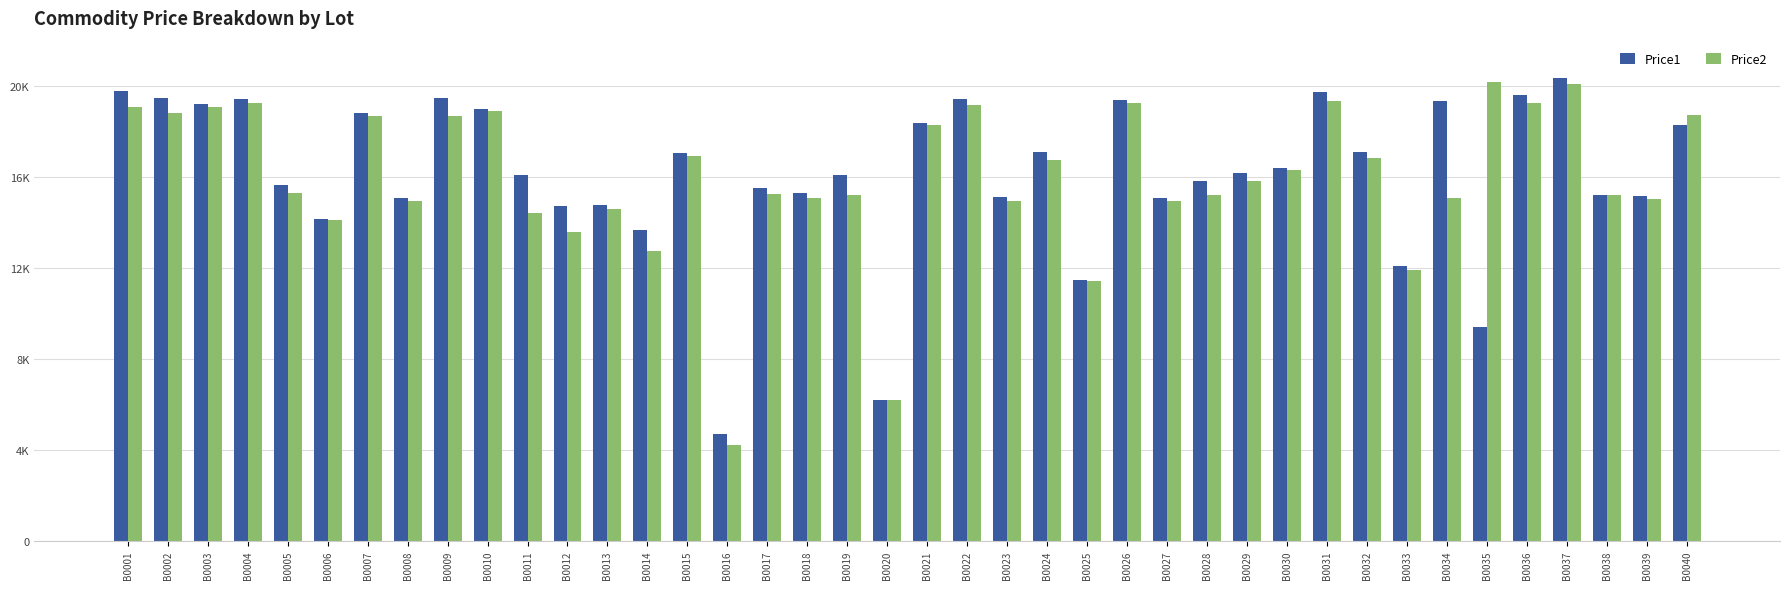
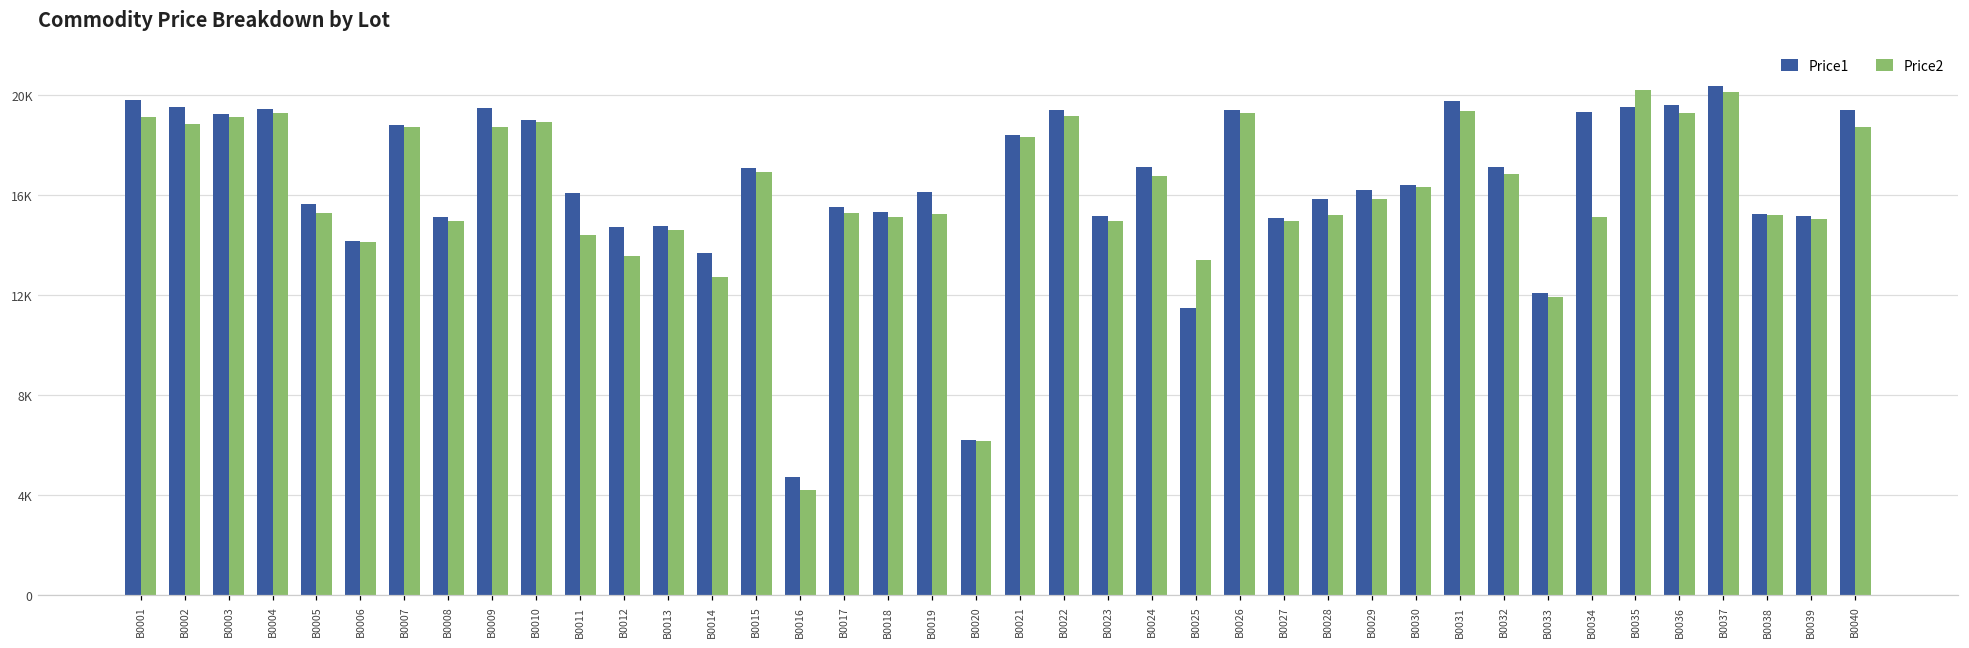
  {
    "Price1": {
      "B0001": 19800,
      "B0002": 19500,
      "B0003": 19200,
      "B0004": 19400,
      "B0005": 15600,
      "B0006": 14200,
      "B0007": 18800,
      "B0008": 15100,
      "B0009": 19500,
      "B0010": 19000,
      "B0011": 16100,
      "B0012": 14700,
      "B0013": 14800,
      "B0014": 13700,
      "B0015": 17100,
      "B0016": 4700,
      "B0017": 15500,
      "B0018": 15300,
      "B0019": 16100,
      "B0020": 6200,
      "B0021": 18400,
      "B0022": 19400,
      "B0023": 15100,
      "B0024": 17100,
      "B0025": 11500,
      "B0026": 19400,
      "B0027": 15100,
      "B0028": 15800,
      "B0029": 16200,
      "B0030": 16400,
      "B0031": 19800,
      "B0032": 17100,
      "B0033": 12100,
      "B0034": 19300,
-     "B0035": 9400,
+     "B0035": 19500,
      "B0036": 19600,
      "B0037": 20400,
      "B0038": 15200,
      "B0039": 15100,
-     "B0040": 18300
+     "B0040": 19400
    },
    "Price2": {
      "B0001": 19100,
      "B0002": 18800,
      "B0003": 19100,
      "B0004": 19300,
      "B0005": 15300,
      "B0006": 14100,
      "B0007": 18700,
      "B0008": 14900,
      "B0009": 18700,
      "B0010": 18900,
      "B0011": 14400,
      "B0012": 13600,
      "B0013": 14600,
      "B0014": 12700,
      "B0015": 16900,
      "B0016": 4200,
      "B0017": 15300,
      "B0018": 15100,
      "B0019": 15200,
      "B0020": 6200,
      "B0021": 18300,
      "B0022": 19200,
      "B0023": 14900,
      "B0024": 16800,
-     "B0025": 11400,
+     "B0025": 13400,
      "B0026": 19300,
      "B0027": 14900,
      "B0028": 15200,
      "B0029": 15800,
      "B0030": 16300,
      "B0031": 19300,
      "B0032": 16800,
      "B0033": 11900,
      "B0034": 15100,
      "B0035": 20200,
      "B0036": 19300,
      "B0037": 20100,
      "B0038": 15200,
      "B0039": 15000,
      "B0040": 18700
    }
  }
